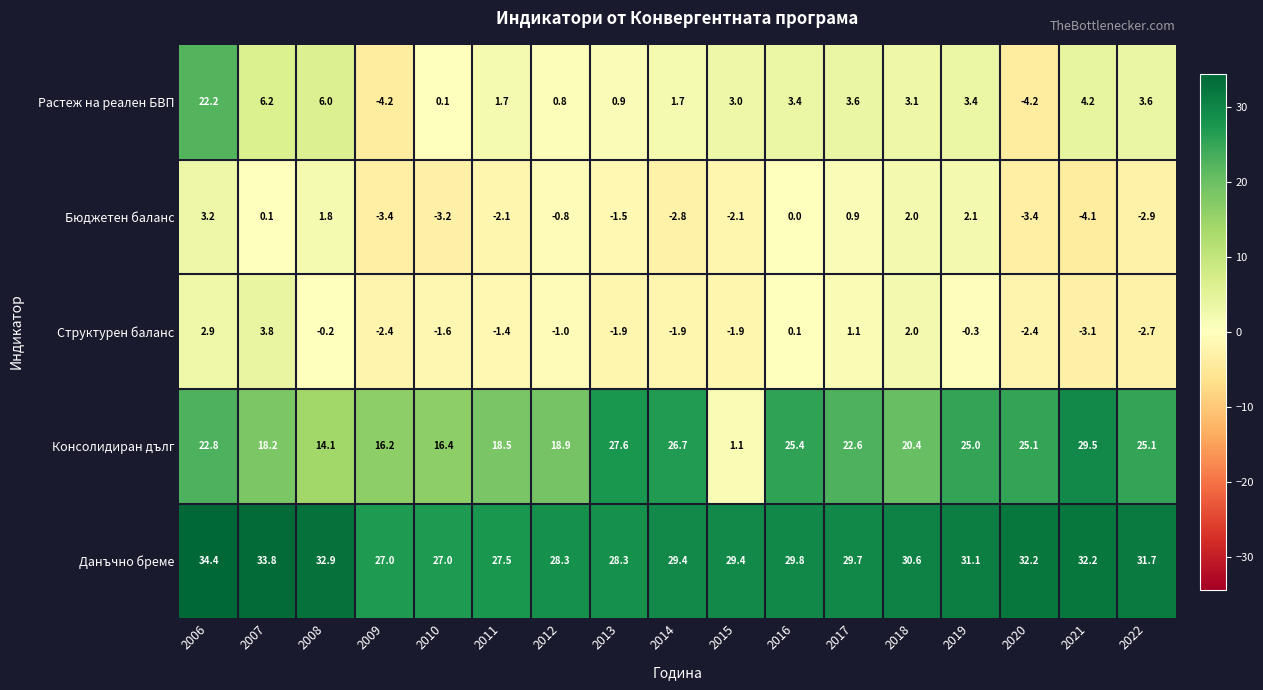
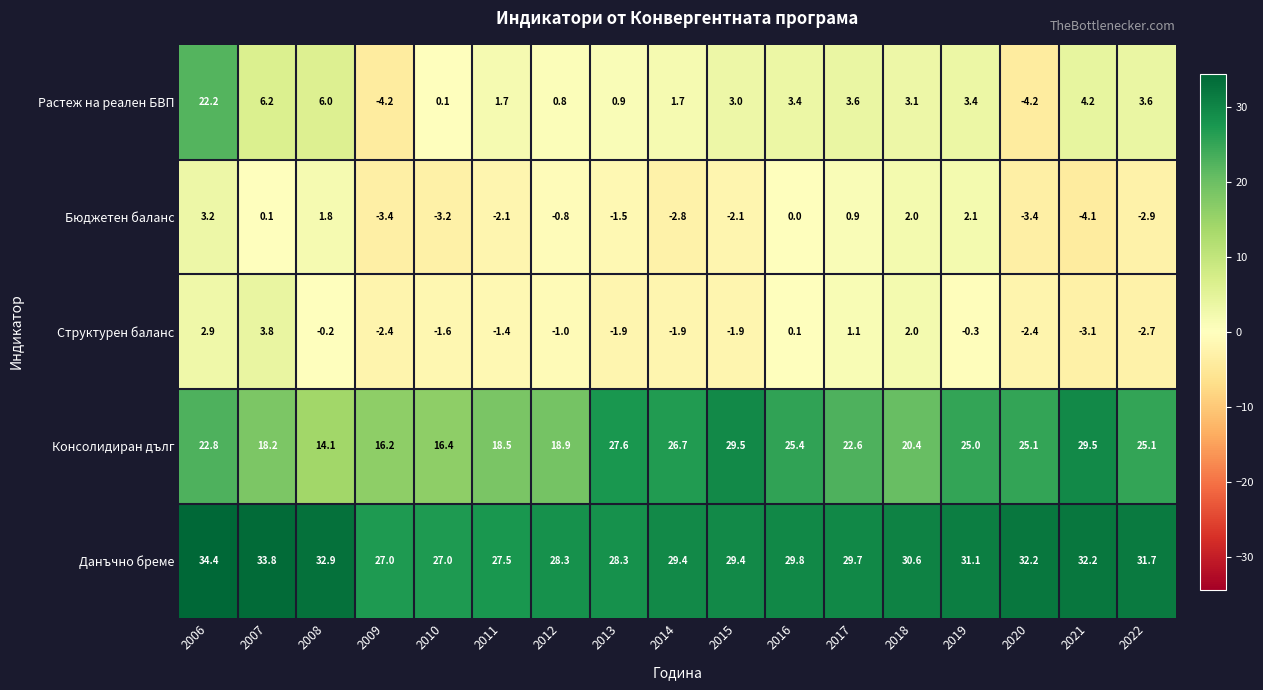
  {
    "Растеж на реален БВП": {
      "2006": 22.2,
      "2007": 6.2,
      "2008": 6.0,
      "2009": -4.2,
      "2010": 0.1,
      "2011": 1.7,
      "2012": 0.8,
      "2013": 0.9,
      "2014": 1.7,
      "2015": 3.0,
      "2016": 3.4,
      "2017": 3.6,
      "2018": 3.1,
      "2019": 3.4,
      "2020": -4.2,
      "2021": 4.2,
      "2022": 3.6
    },
    "Бюджетен баланс": {
      "2006": 3.2,
      "2007": 0.1,
      "2008": 1.8,
      "2009": -3.4,
      "2010": -3.2,
      "2011": -2.1,
      "2012": -0.8,
      "2013": -1.5,
      "2014": -2.8,
      "2015": -2.1,
      "2016": 0.0,
      "2017": 0.9,
      "2018": 2.0,
      "2019": 2.1,
      "2020": -3.4,
      "2021": -4.1,
      "2022": -2.9
    },
    "Структурен баланс": {
      "2006": 2.9,
      "2007": 3.8,
      "2008": -0.2,
      "2009": -2.4,
      "2010": -1.6,
      "2011": -1.4,
      "2012": -1.0,
      "2013": -1.9,
      "2014": -1.9,
      "2015": -1.9,
      "2016": 0.1,
      "2017": 1.1,
      "2018": 2.0,
      "2019": -0.3,
      "2020": -2.4,
      "2021": -3.1,
      "2022": -2.7
    },
    "Консолидиран дълг": {
      "2006": 22.8,
      "2007": 18.2,
      "2008": 14.1,
      "2009": 16.2,
      "2010": 16.4,
      "2011": 18.5,
      "2012": 18.9,
      "2013": 27.6,
      "2014": 26.7,
-     "2015": 1.1,
+     "2015": 29.5,
      "2016": 25.4,
      "2017": 22.6,
      "2018": 20.4,
      "2019": 25.0,
      "2020": 25.1,
      "2021": 29.5,
      "2022": 25.1
    },
    "Данъчно бреме": {
      "2006": 34.4,
      "2007": 33.8,
      "2008": 32.9,
      "2009": 27.0,
      "2010": 27.0,
      "2011": 27.5,
      "2012": 28.3,
      "2013": 28.3,
      "2014": 29.4,
      "2015": 29.4,
      "2016": 29.8,
      "2017": 29.7,
      "2018": 30.6,
      "2019": 31.1,
      "2020": 32.2,
      "2021": 32.2,
      "2022": 31.7
    }
  }
